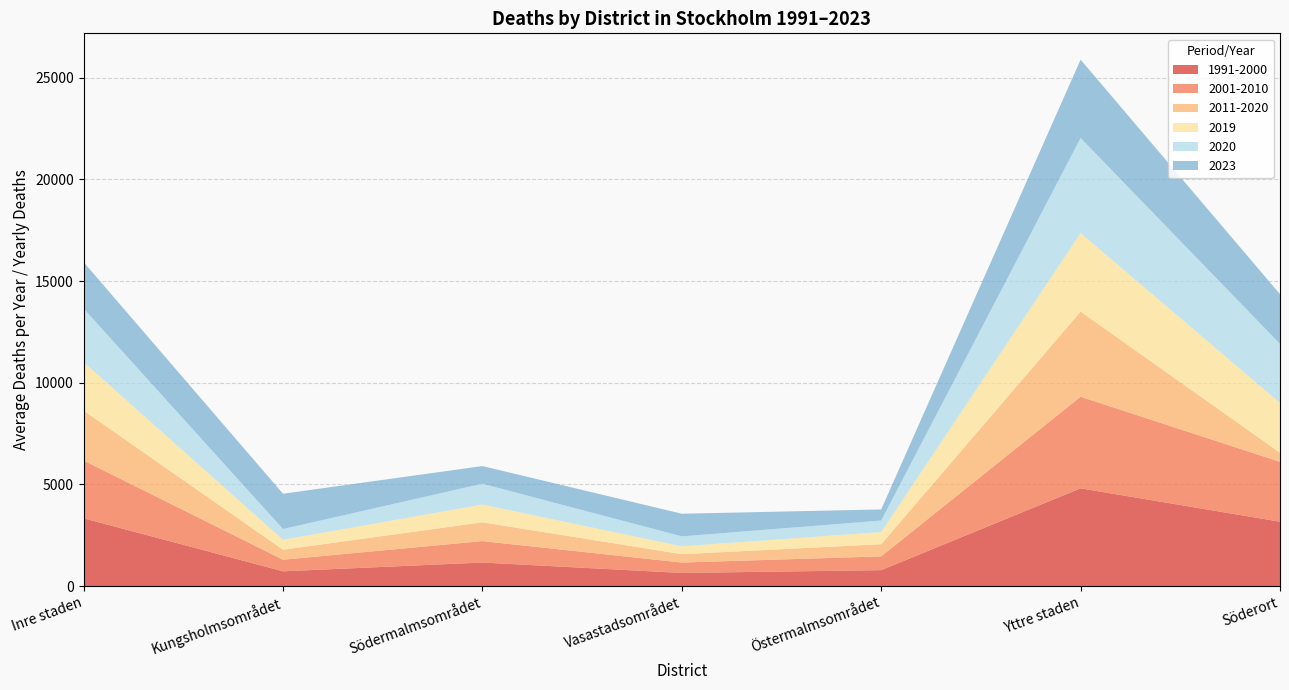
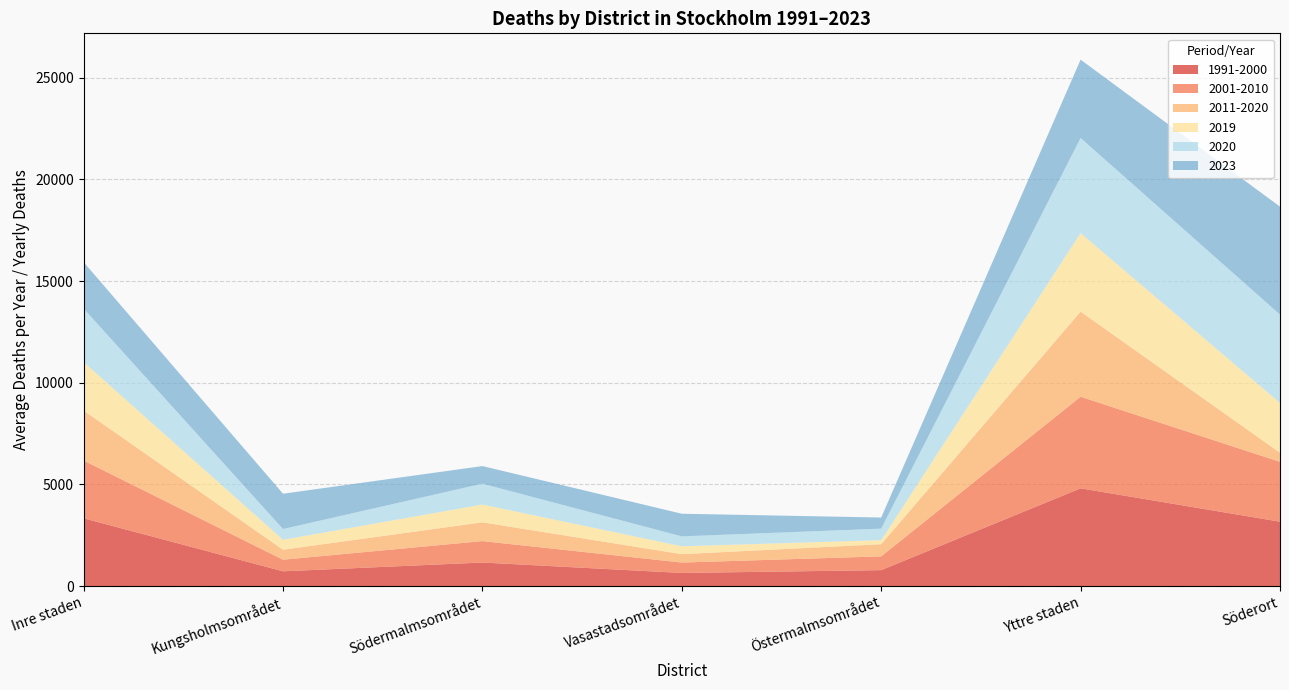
  {
    "1991-2000": {
      "Inre staden": 3300,
      "Kungsholmsområdet": 700,
      "Södermalmsområdet": 1200,
      "Vasastadsområdet": 600,
      "Östermalmsområdet": 800,
      "Yttre staden": 4800,
      "Söderort": 3200
    },
    "2001-2010": {
      "Inre staden": 2800,
      "Kungsholmsområdet": 600,
      "Södermalmsområdet": 1100,
      "Vasastadsområdet": 500,
      "Östermalmsområdet": 700,
      "Yttre staden": 4500,
      "Söderort": 2900
    },
    "2011-2020": {
      "Inre staden": 2500,
      "Kungsholmsområdet": 500,
      "Södermalmsområdet": 900,
      "Vasastadsområdet": 400,
      "Östermalmsområdet": 600,
      "Yttre staden": 4200,
      "Söderort": 400
    },
    "2019": {
      "Inre staden": 2400,
      "Kungsholmsområdet": 500,
      "Södermalmsområdet": 900,
      "Vasastadsområdet": 400,
-     "Östermalmsområdet": 600,
+     "Östermalmsområdet": 200,
      "Yttre staden": 3900,
      "Söderort": 2500
    },
    "2020": {
      "Inre staden": 2600,
      "Kungsholmsområdet": 500,
      "Södermalmsområdet": 1000,
      "Vasastadsområdet": 500,
      "Östermalmsområdet": 600,
      "Yttre staden": 4700,
-     "Söderort": 2900
+     "Söderort": 4300
    },
    "2023": {
      "Inre staden": 2300,
      "Kungsholmsområdet": 1700,
      "Södermalmsområdet": 900,
      "Vasastadsområdet": 1100,
      "Östermalmsområdet": 500,
      "Yttre staden": 3900,
-     "Söderort": 2400
+     "Söderort": 5300
    }
  }
